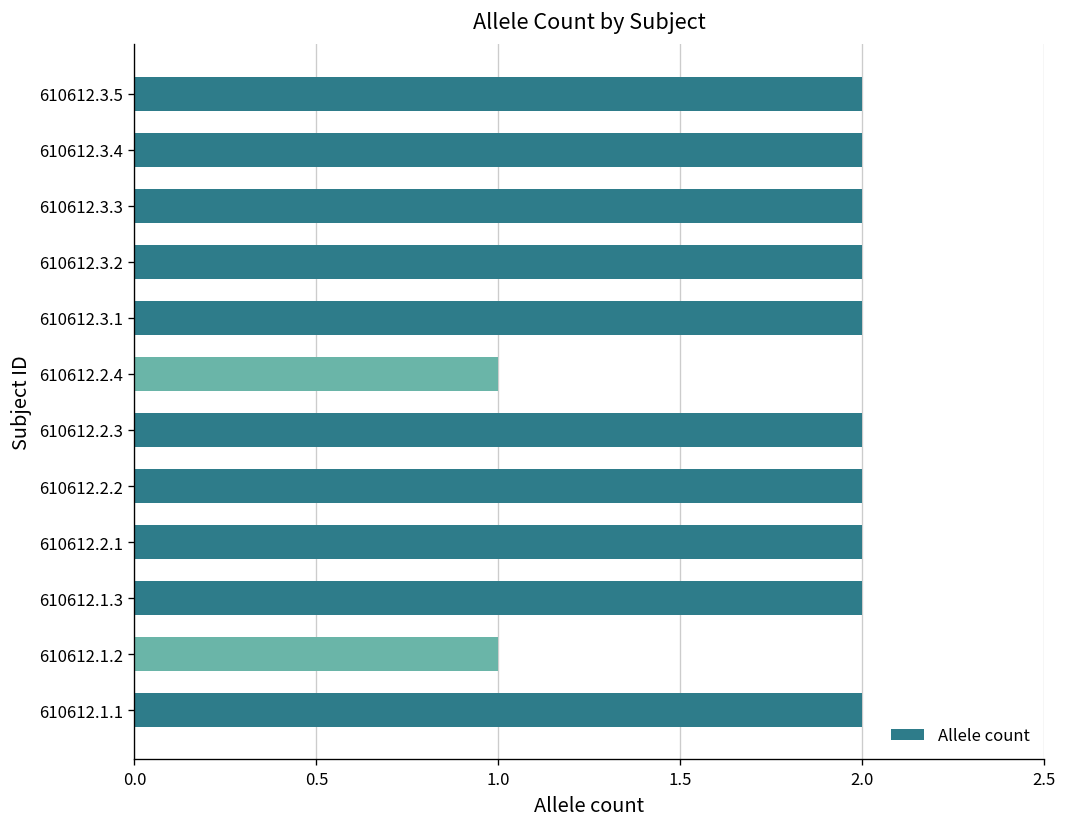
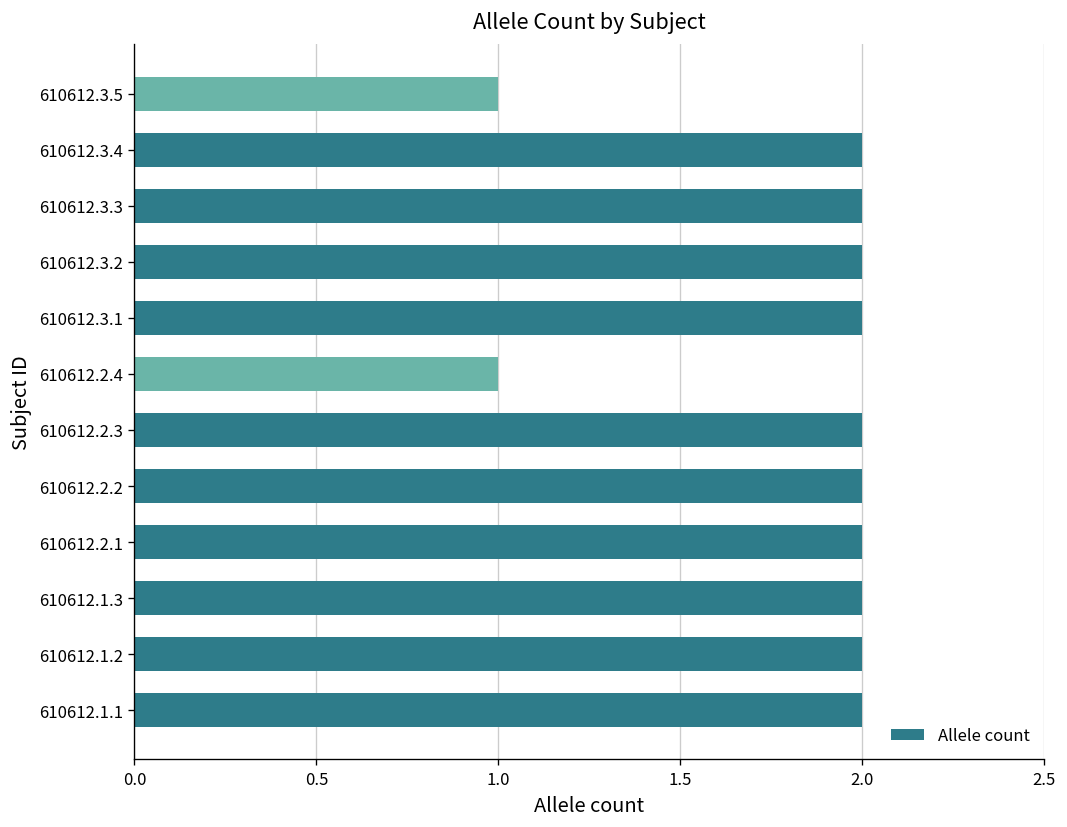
  {
-   "610612.3.5": 2,
+   "610612.3.5": 1,
    "610612.3.4": 2,
    "610612.3.3": 2,
    "610612.3.2": 2,
    "610612.3.1": 2,
    "610612.2.4": 1,
    "610612.2.3": 2,
    "610612.2.2": 2,
    "610612.2.1": 2,
    "610612.1.3": 2,
-   "610612.1.2": 1,
+   "610612.1.2": 2,
    "610612.1.1": 2
  }
